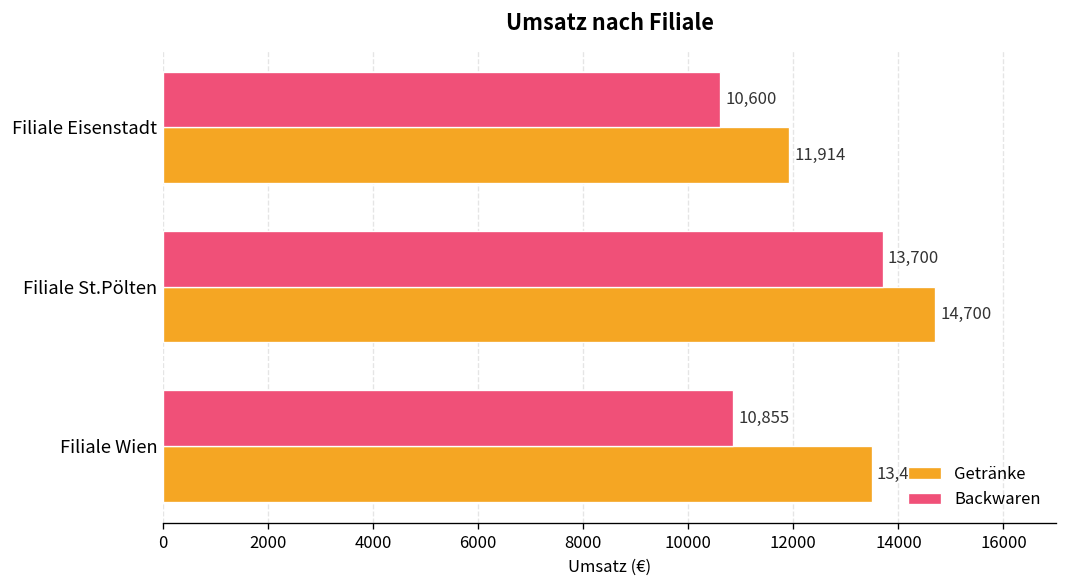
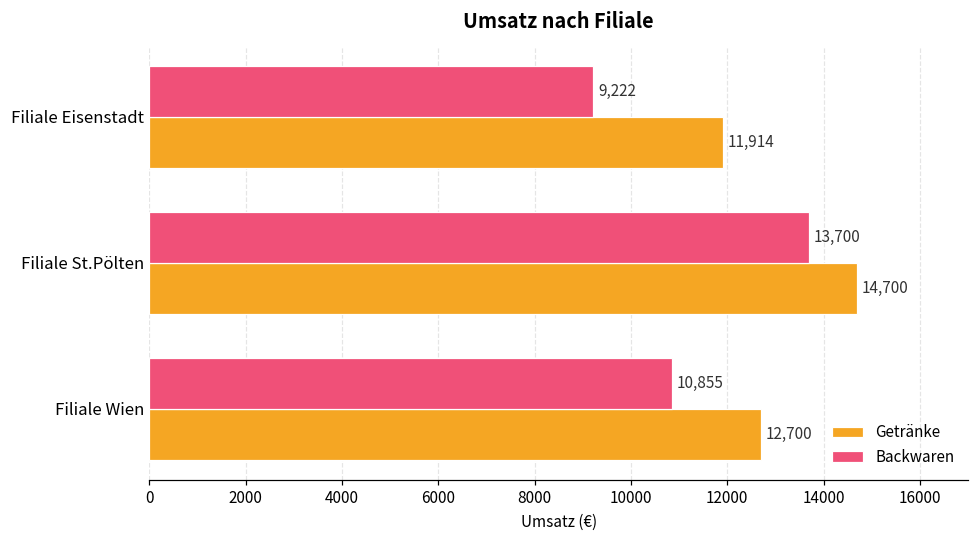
  {
    "Getränke": {
      "Filiale Eisenstadt": "11,914",
      "Filiale St.Pölten": "14,700",
-     "Filiale Wien": "13,490"
+     "Filiale Wien": "12,700"
    },
    "Backwaren": {
-     "Filiale Eisenstadt": "10,600",
+     "Filiale Eisenstadt": "9,222",
      "Filiale St.Pölten": "13,700",
      "Filiale Wien": "10,855"
    }
  }
